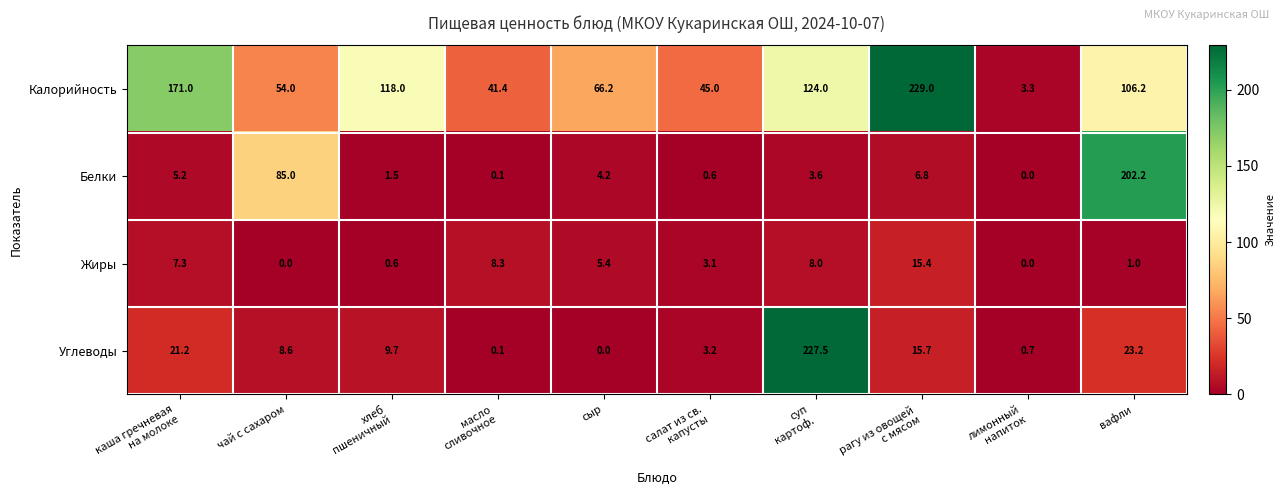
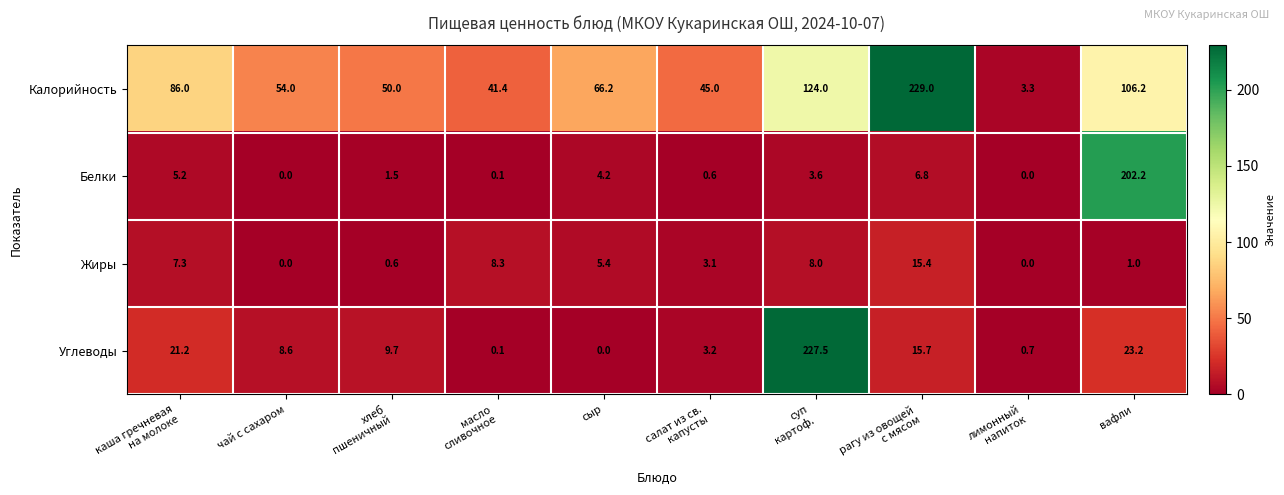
  {
    "Калорийность": {
-     "каша гречневая на молоке": 171.0,
+     "каша гречневая на молоке": 86.0,
      "чай с сахаром": 54.0,
-     "хлеб пшеничный": 118.0,
+     "хлеб пшеничный": 50.0,
      "масло сливочное": 41.4,
      "сыр": 66.2,
      "салат из св. капусты": 45.0,
      "суп картоф.": 124.0,
      "рагу из овощей с мясом": 229.0,
      "лимонный напиток": 3.3,
      "вафли": 106.2
    },
    "Белки": {
      "каша гречневая на молоке": 5.2,
-     "чай с сахаром": 85.0,
+     "чай с сахаром": 0.0,
      "хлеб пшеничный": 1.5,
      "масло сливочное": 0.1,
      "сыр": 4.2,
      "салат из св. капусты": 0.6,
      "суп картоф.": 3.6,
      "рагу из овощей с мясом": 6.8,
      "лимонный напиток": 0.0,
      "вафли": 202.2
    },
    "Жиры": {
      "каша гречневая на молоке": 7.3,
      "чай с сахаром": 0.0,
      "хлеб пшеничный": 0.6,
      "масло сливочное": 8.3,
      "сыр": 5.4,
      "салат из св. капусты": 3.1,
      "суп картоф.": 8.0,
      "рагу из овощей с мясом": 15.4,
      "лимонный напиток": 0.0,
      "вафли": 1.0
    },
    "Углеводы": {
      "каша гречневая на молоке": 21.2,
      "чай с сахаром": 8.6,
      "хлеб пшеничный": 9.7,
      "масло сливочное": 0.1,
      "сыр": 0.0,
      "салат из св. капусты": 3.2,
      "суп картоф.": 227.5,
      "рагу из овощей с мясом": 15.7,
      "лимонный напиток": 0.7,
      "вафли": 23.2
    }
  }
